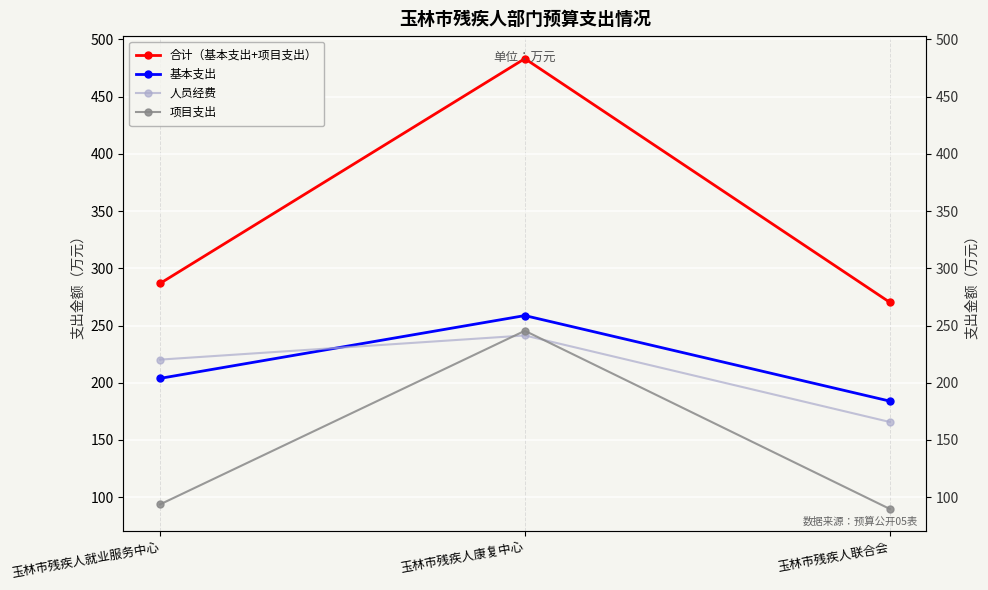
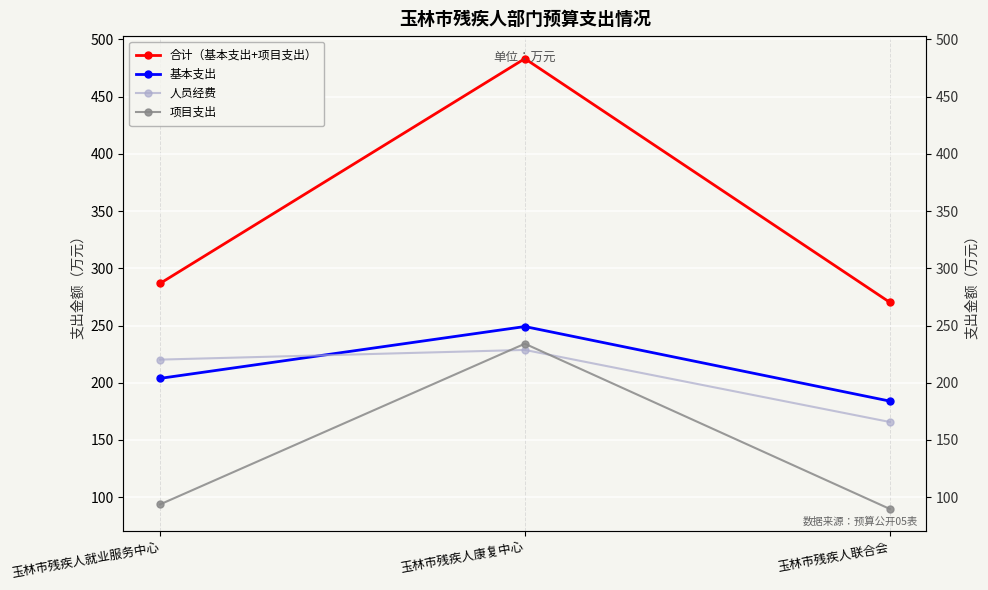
  {
    "合计（基本支出+项目支出）": {
      "玉林市残疾人就业服务中心": 287,
      "玉林市残疾人康复中心": 483,
      "玉林市残疾人联合会": 270
    },
    "基本支出": {
      "玉林市残疾人就业服务中心": 204,
-     "玉林市残疾人康复中心": 259,
+     "玉林市残疾人康复中心": 249,
      "玉林市残疾人联合会": 184
    },
    "人员经费": {
      "玉林市残疾人就业服务中心": 220,
-     "玉林市残疾人康复中心": 241,
+     "玉林市残疾人康复中心": 229,
      "玉林市残疾人联合会": 166
    },
    "项目支出": {
      "玉林市残疾人就业服务中心": 94,
-     "玉林市残疾人康复中心": 245,
+     "玉林市残疾人康复中心": 234,
      "玉林市残疾人联合会": 90
    }
  }
